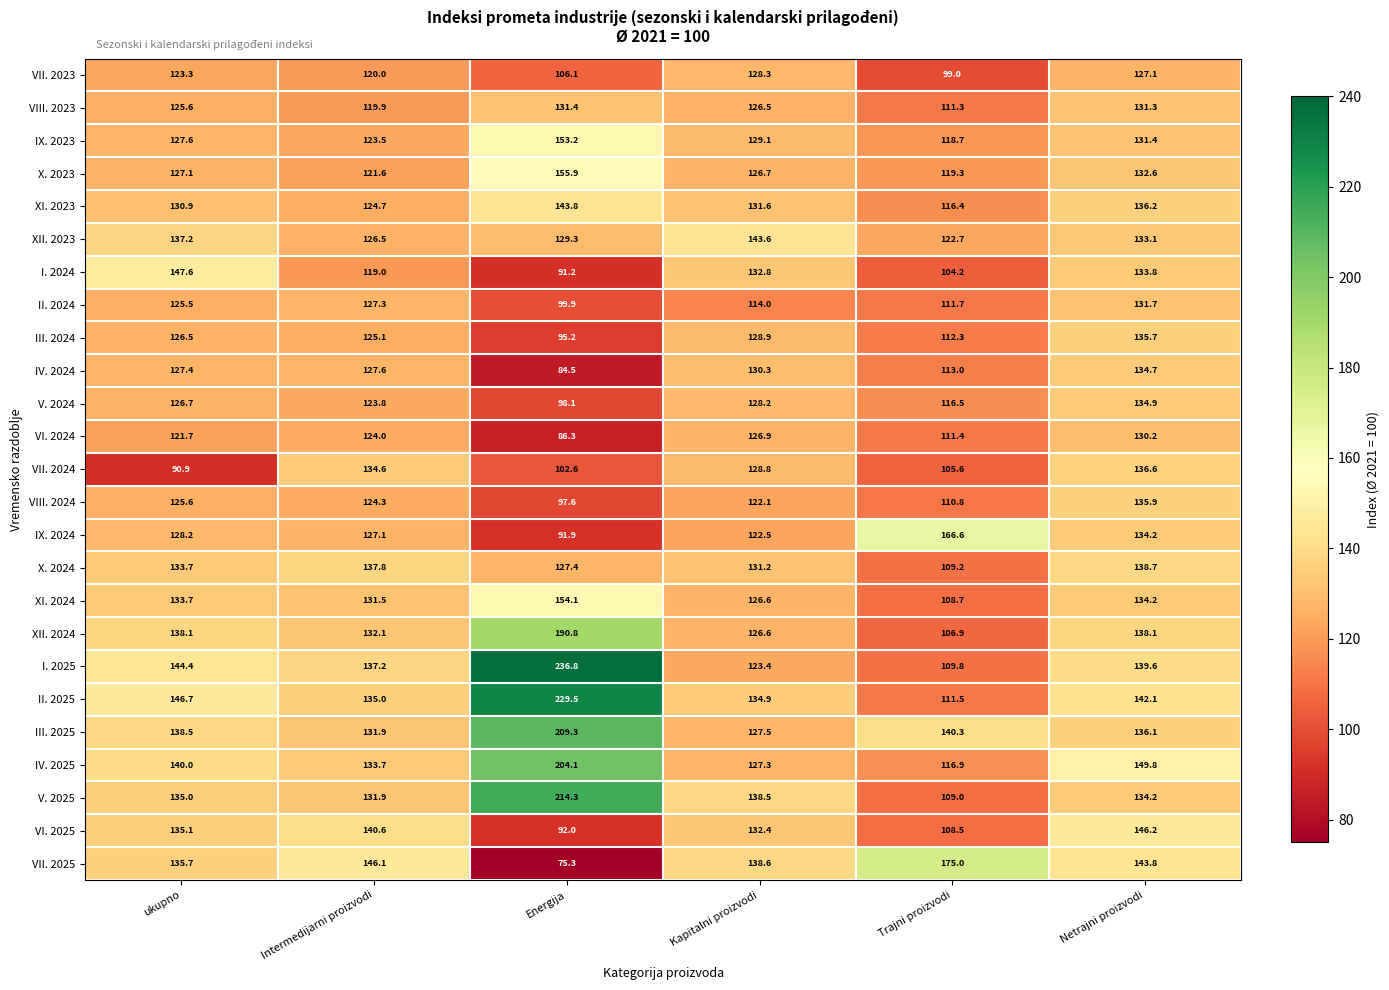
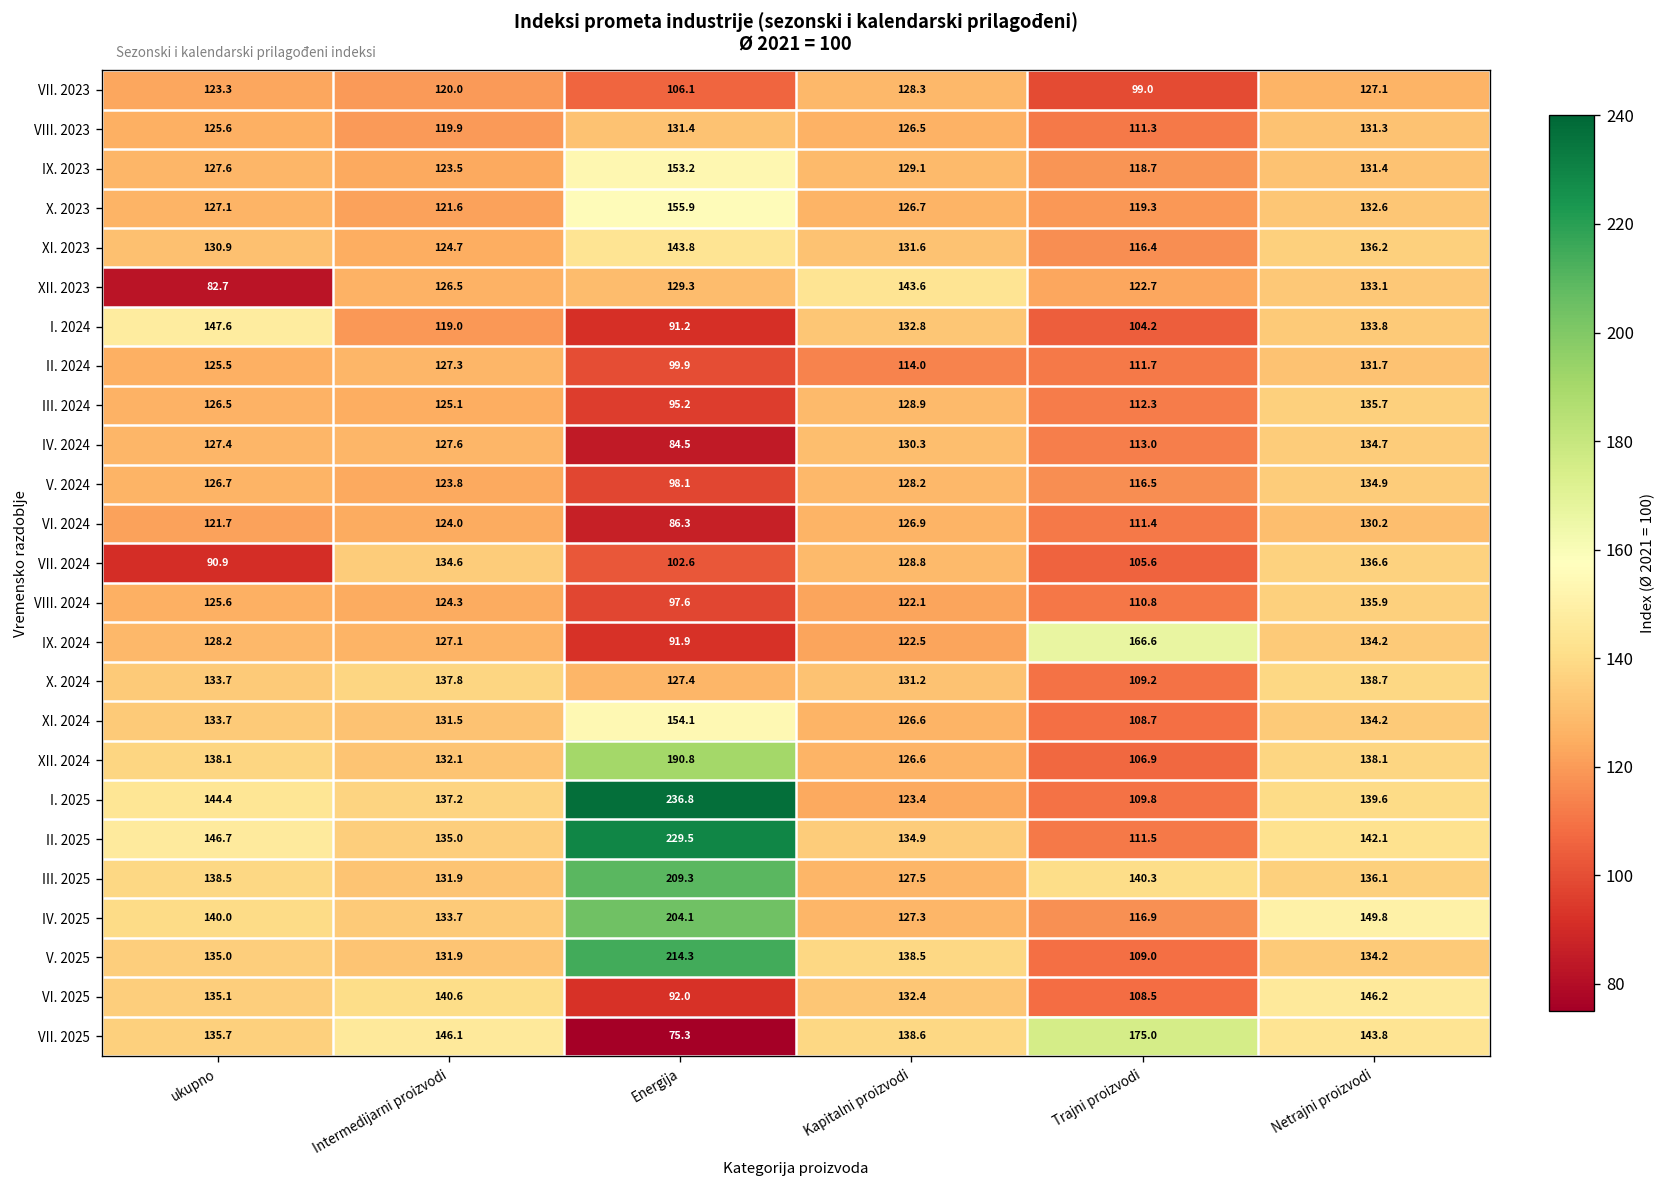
  {
    "VII. 2023": {
      "ukupno": 123.3,
      "Intermedijarni proizvodi": 120.0,
      "Energija": 106.1,
      "Kapitalni proizvodi": 128.3,
      "Trajni proizvodi": 99.0,
      "Netrajni proizvodi": 127.1
    },
    "VIII. 2023": {
      "ukupno": 125.6,
      "Intermedijarni proizvodi": 119.9,
      "Energija": 131.4,
      "Kapitalni proizvodi": 126.5,
      "Trajni proizvodi": 111.3,
      "Netrajni proizvodi": 131.3
    },
    "IX. 2023": {
      "ukupno": 127.6,
      "Intermedijarni proizvodi": 123.5,
      "Energija": 153.2,
      "Kapitalni proizvodi": 129.1,
      "Trajni proizvodi": 118.7,
      "Netrajni proizvodi": 131.4
    },
    "X. 2023": {
      "ukupno": 127.1,
      "Intermedijarni proizvodi": 121.6,
      "Energija": 155.9,
      "Kapitalni proizvodi": 126.7,
      "Trajni proizvodi": 119.3,
      "Netrajni proizvodi": 132.6
    },
    "XI. 2023": {
      "ukupno": 130.9,
      "Intermedijarni proizvodi": 124.7,
      "Energija": 143.8,
      "Kapitalni proizvodi": 131.6,
      "Trajni proizvodi": 116.4,
      "Netrajni proizvodi": 136.2
    },
    "XII. 2023": {
-     "ukupno": 137.2,
+     "ukupno": 82.7,
      "Intermedijarni proizvodi": 126.5,
      "Energija": 129.3,
      "Kapitalni proizvodi": 143.6,
      "Trajni proizvodi": 122.7,
      "Netrajni proizvodi": 133.1
    },
    "I. 2024": {
      "ukupno": 147.6,
      "Intermedijarni proizvodi": 119.0,
      "Energija": 91.2,
      "Kapitalni proizvodi": 132.8,
      "Trajni proizvodi": 104.2,
      "Netrajni proizvodi": 133.8
    },
    "II. 2024": {
      "ukupno": 125.5,
      "Intermedijarni proizvodi": 127.3,
      "Energija": 99.9,
      "Kapitalni proizvodi": 114.0,
      "Trajni proizvodi": 111.7,
      "Netrajni proizvodi": 131.7
    },
    "III. 2024": {
      "ukupno": 126.5,
      "Intermedijarni proizvodi": 125.1,
      "Energija": 95.2,
      "Kapitalni proizvodi": 128.9,
      "Trajni proizvodi": 112.3,
      "Netrajni proizvodi": 135.7
    },
    "IV. 2024": {
      "ukupno": 127.4,
      "Intermedijarni proizvodi": 127.6,
      "Energija": 84.5,
      "Kapitalni proizvodi": 130.3,
      "Trajni proizvodi": 113.0,
      "Netrajni proizvodi": 134.7
    },
    "V. 2024": {
      "ukupno": 126.7,
      "Intermedijarni proizvodi": 123.8,
      "Energija": 98.1,
      "Kapitalni proizvodi": 128.2,
      "Trajni proizvodi": 116.5,
      "Netrajni proizvodi": 134.9
    },
    "VI. 2024": {
      "ukupno": 121.7,
      "Intermedijarni proizvodi": 124.0,
      "Energija": 86.3,
      "Kapitalni proizvodi": 126.9,
      "Trajni proizvodi": 111.4,
      "Netrajni proizvodi": 130.2
    },
    "VII. 2024": {
      "ukupno": 90.9,
      "Intermedijarni proizvodi": 134.6,
      "Energija": 102.6,
      "Kapitalni proizvodi": 128.8,
      "Trajni proizvodi": 105.6,
      "Netrajni proizvodi": 136.6
    },
    "VIII. 2024": {
      "ukupno": 125.6,
      "Intermedijarni proizvodi": 124.3,
      "Energija": 97.6,
      "Kapitalni proizvodi": 122.1,
      "Trajni proizvodi": 110.8,
      "Netrajni proizvodi": 135.9
    },
    "IX. 2024": {
      "ukupno": 128.2,
      "Intermedijarni proizvodi": 127.1,
      "Energija": 91.9,
      "Kapitalni proizvodi": 122.5,
      "Trajni proizvodi": 166.6,
      "Netrajni proizvodi": 134.2
    },
    "X. 2024": {
      "ukupno": 133.7,
      "Intermedijarni proizvodi": 137.8,
      "Energija": 127.4,
      "Kapitalni proizvodi": 131.2,
      "Trajni proizvodi": 109.2,
      "Netrajni proizvodi": 138.7
    },
    "XI. 2024": {
      "ukupno": 133.7,
      "Intermedijarni proizvodi": 131.5,
      "Energija": 154.1,
      "Kapitalni proizvodi": 126.6,
      "Trajni proizvodi": 108.7,
      "Netrajni proizvodi": 134.2
    },
    "XII. 2024": {
      "ukupno": 138.1,
      "Intermedijarni proizvodi": 132.1,
      "Energija": 190.8,
      "Kapitalni proizvodi": 126.6,
      "Trajni proizvodi": 106.9,
      "Netrajni proizvodi": 138.1
    },
    "I. 2025": {
      "ukupno": 144.4,
      "Intermedijarni proizvodi": 137.2,
      "Energija": 236.8,
      "Kapitalni proizvodi": 123.4,
      "Trajni proizvodi": 109.8,
      "Netrajni proizvodi": 139.6
    },
    "II. 2025": {
      "ukupno": 146.7,
      "Intermedijarni proizvodi": 135.0,
      "Energija": 229.5,
      "Kapitalni proizvodi": 134.9,
      "Trajni proizvodi": 111.5,
      "Netrajni proizvodi": 142.1
    },
    "III. 2025": {
      "ukupno": 138.5,
      "Intermedijarni proizvodi": 131.9,
      "Energija": 209.3,
      "Kapitalni proizvodi": 127.5,
      "Trajni proizvodi": 140.3,
      "Netrajni proizvodi": 136.1
    },
    "IV. 2025": {
      "ukupno": 140.0,
      "Intermedijarni proizvodi": 133.7,
      "Energija": 204.1,
      "Kapitalni proizvodi": 127.3,
      "Trajni proizvodi": 116.9,
      "Netrajni proizvodi": 149.8
    },
    "V. 2025": {
      "ukupno": 135.0,
      "Intermedijarni proizvodi": 131.9,
      "Energija": 214.3,
      "Kapitalni proizvodi": 138.5,
      "Trajni proizvodi": 109.0,
      "Netrajni proizvodi": 134.2
    },
    "VI. 2025": {
      "ukupno": 135.1,
      "Intermedijarni proizvodi": 140.6,
      "Energija": 92.0,
      "Kapitalni proizvodi": 132.4,
      "Trajni proizvodi": 108.5,
      "Netrajni proizvodi": 146.2
    },
    "VII. 2025": {
      "ukupno": 135.7,
      "Intermedijarni proizvodi": 146.1,
      "Energija": 75.3,
      "Kapitalni proizvodi": 138.6,
      "Trajni proizvodi": 175.0,
      "Netrajni proizvodi": 143.8
    }
  }
